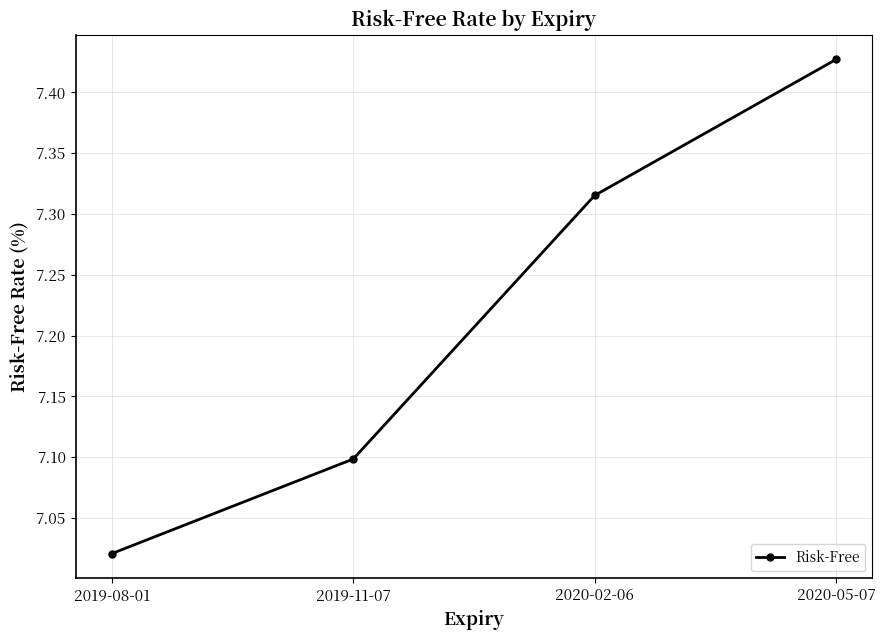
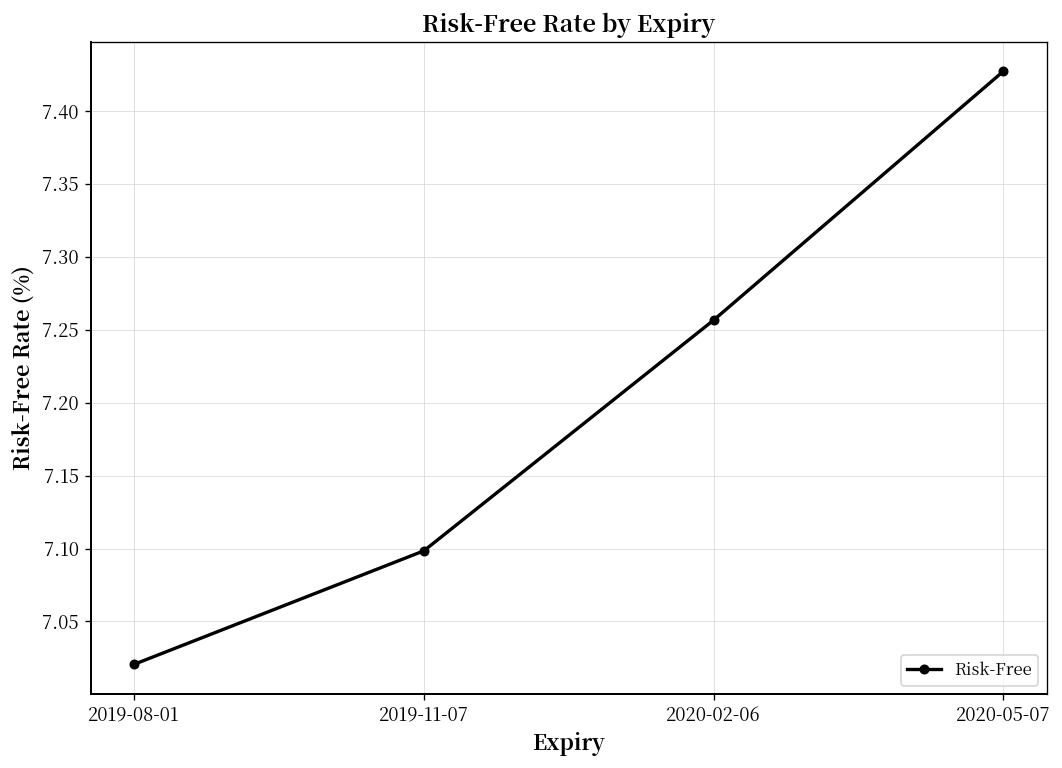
  {
    "2019-08-01": 7.021,
    "2019-11-07": 7.098,
-   "2020-02-06": 7.315,
+   "2020-02-06": 7.257,
    "2020-05-07": 7.427
  }
